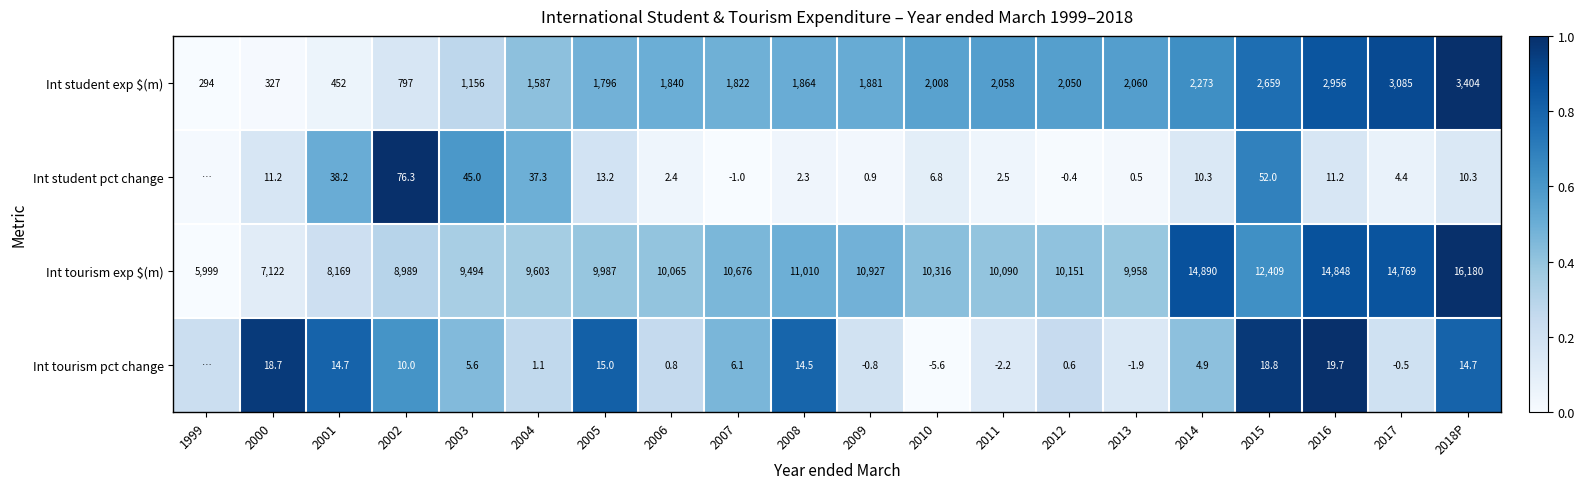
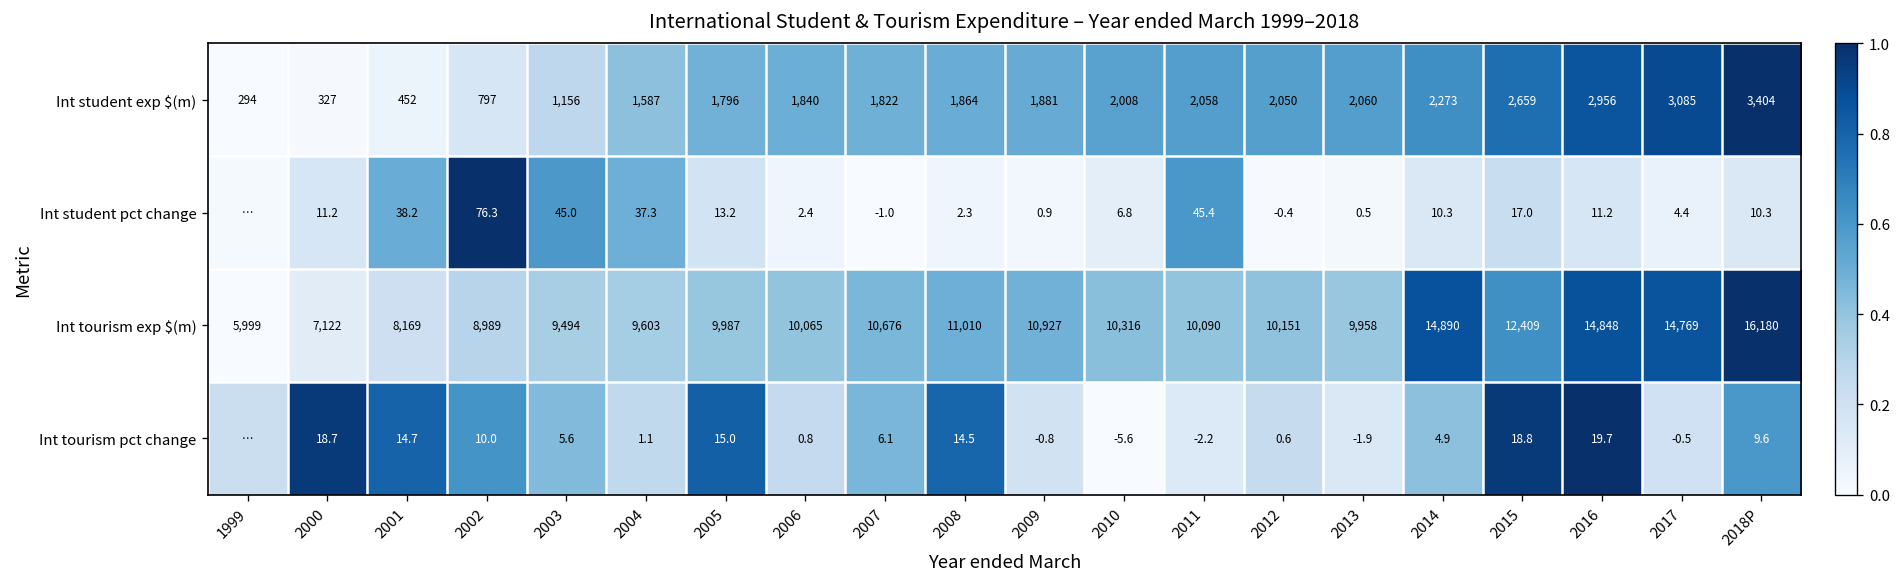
  {
    "Int student exp $(m)": {
      "1999": "294",
      "2000": "327",
      "2001": "452",
      "2002": "797",
      "2003": "1,156",
      "2004": "1,587",
      "2005": "1,796",
      "2006": "1,840",
      "2007": "1,822",
      "2008": "1,864",
      "2009": "1,881",
      "2010": "2,008",
      "2011": "2,058",
      "2012": "2,050",
      "2013": "2,060",
      "2014": "2,273",
      "2015": "2,659",
      "2016": "2,956",
      "2017": "3,085",
      "2018P": "3,404"
    },
    "Int student pct change": {
      "2000": "11.2",
      "2001": "38.2",
      "2002": "76.3",
      "2003": "45.0",
      "2004": "37.3",
      "2005": "13.2",
      "2006": "2.4",
      "2007": "-1.0",
      "2008": "2.3",
      "2009": "0.9",
      "2010": "6.8",
-     "2011": "2.5",
+     "2011": "45.4",
      "2012": "-0.4",
      "2013": "0.5",
      "2014": "10.3",
-     "2015": "52.0",
+     "2015": "17.0",
      "2016": "11.2",
      "2017": "4.4",
      "2018P": "10.3"
    },
    "Int tourism exp $(m)": {
      "1999": "5,999",
      "2000": "7,122",
      "2001": "8,169",
      "2002": "8,989",
      "2003": "9,494",
      "2004": "9,603",
      "2005": "9,987",
      "2006": "10,065",
      "2007": "10,676",
      "2008": "11,010",
      "2009": "10,927",
      "2010": "10,316",
      "2011": "10,090",
      "2012": "10,151",
      "2013": "9,958",
      "2014": "14,890",
      "2015": "12,409",
      "2016": "14,848",
      "2017": "14,769",
      "2018P": "16,180"
    },
    "Int tourism pct change": {
      "2000": "18.7",
      "2001": "14.7",
      "2002": "10.0",
      "2003": "5.6",
      "2004": "1.1",
      "2005": "15.0",
      "2006": "0.8",
      "2007": "6.1",
      "2008": "14.5",
      "2009": "-0.8",
      "2010": "-5.6",
      "2011": "-2.2",
      "2012": "0.6",
      "2013": "-1.9",
      "2014": "4.9",
      "2015": "18.8",
      "2016": "19.7",
      "2017": "-0.5",
-     "2018P": "14.7"
+     "2018P": "9.6"
    }
  }
